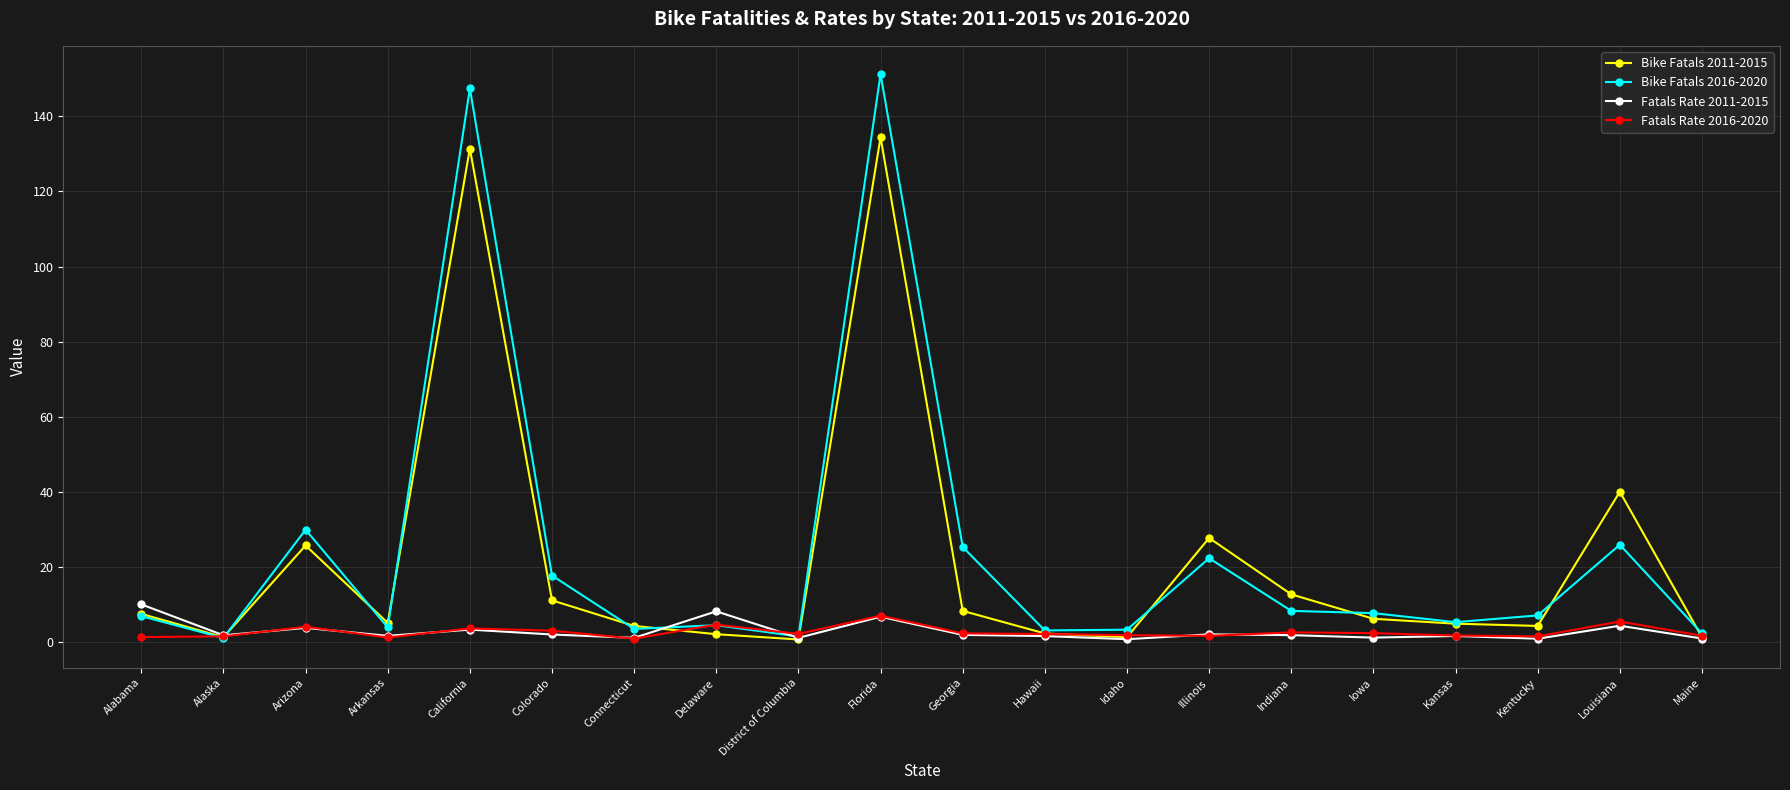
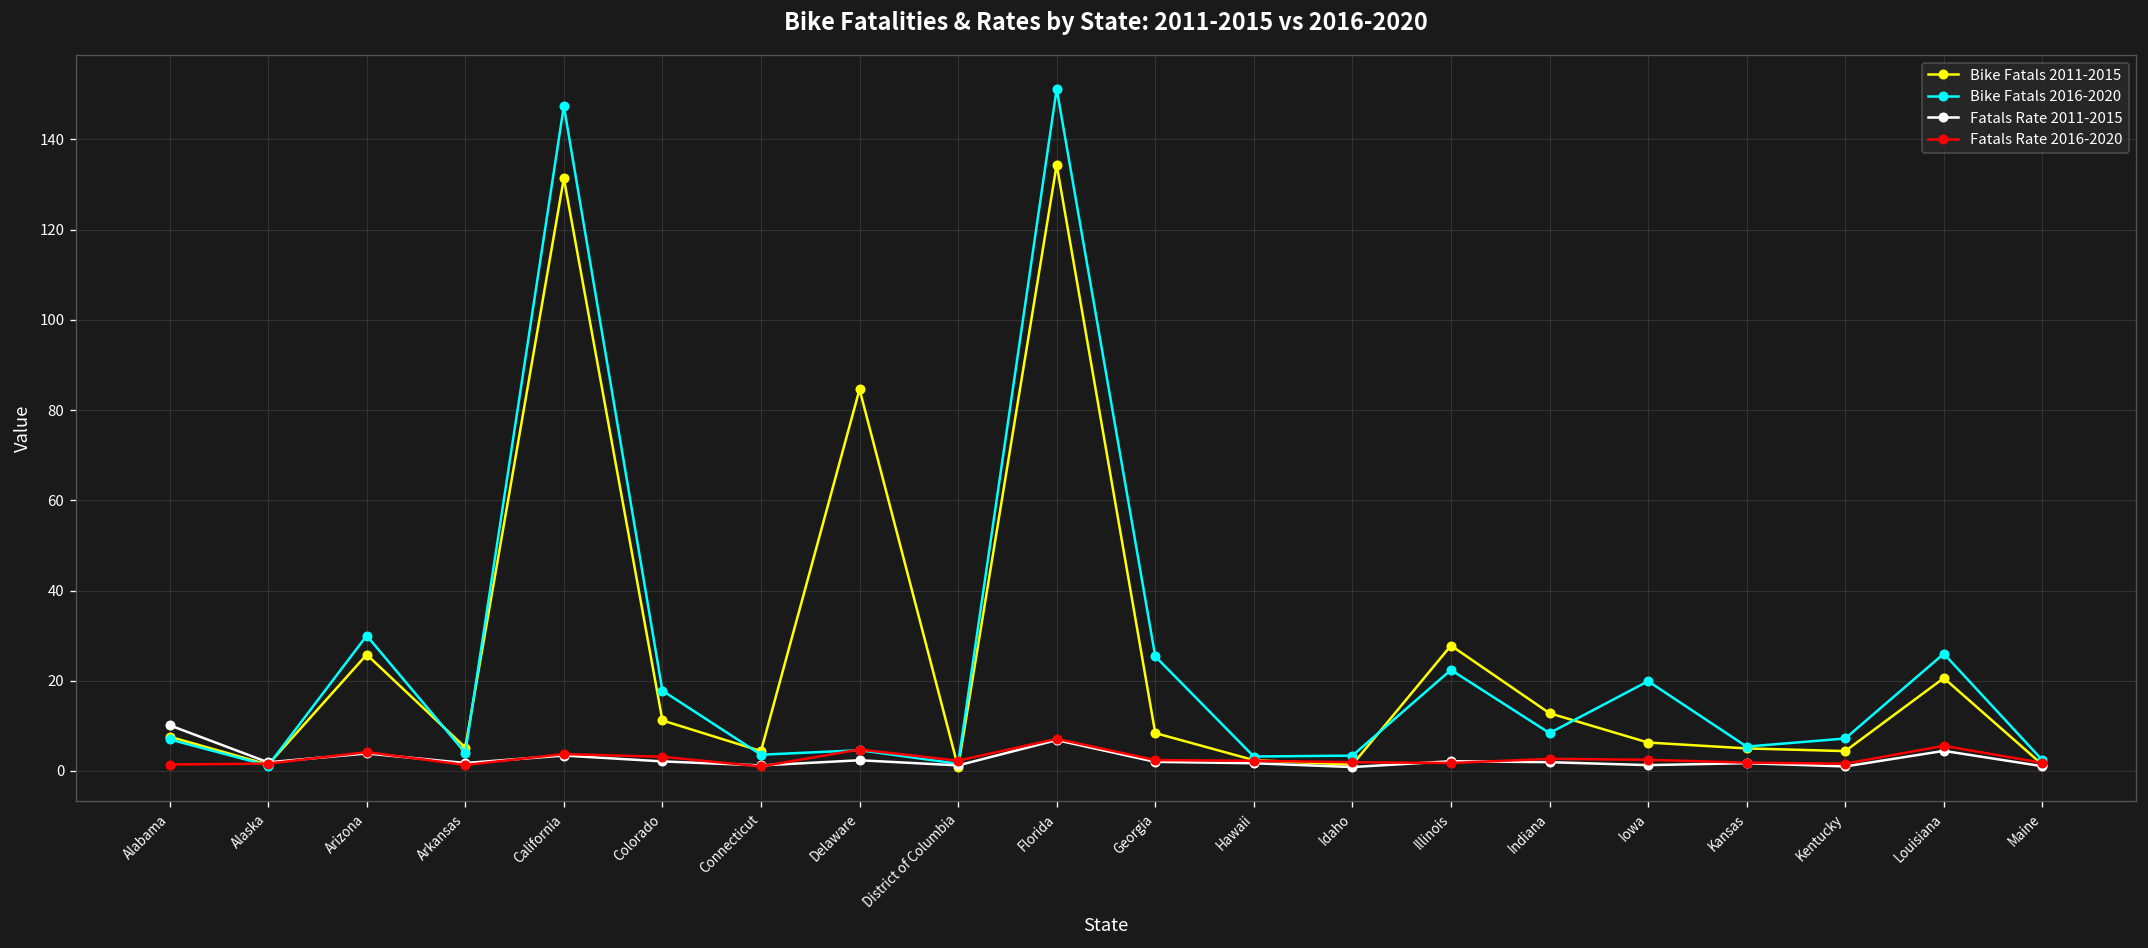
  {
    "Bike Fatals 2011-2015": {
      "Arizona": 26,
      "Arkansas": 5,
      "California": 131,
      "Colorado": 11,
      "Connecticut": 4,
-     "Delaware": 2,
+     "Delaware": 85,
      "Florida": 134,
      "Georgia": 8,
      "Illinois": 28,
      "Indiana": 13,
      "Iowa": 6,
      "Kentucky": 4,
-     "Louisiana": 40
+     "Louisiana": 21
    },
    "Bike Fatals 2016-2020": {
      "Arizona": 30,
      "Arkansas": 4,
      "California": 147,
      "Colorado": 18,
      "Connecticut": 4,
      "Florida": 151,
      "Georgia": 25,
      "Hawaii": 3,
      "Idaho": 3,
      "Illinois": 22,
      "Indiana": 8,
-     "Iowa": 8,
+     "Iowa": 20,
      "Kentucky": 7,
      "Louisiana": 26
    },
    "Fatals Rate 2011-2015": {
      "Alabama": 10,
      "Colorado": 2,
-     "Delaware": 8,
+     "Delaware": 2,
      "Indiana": 2,
      "Iowa": 1,
      "Louisiana": 4
    },
    "Fatals Rate 2016-2020": {
      "Alabama": 1,
      "Colorado": 3,
      "District of Columbia": 2,
      "Indiana": 3,
      "Iowa": 2,
      "Louisiana": 6
    }
  }
